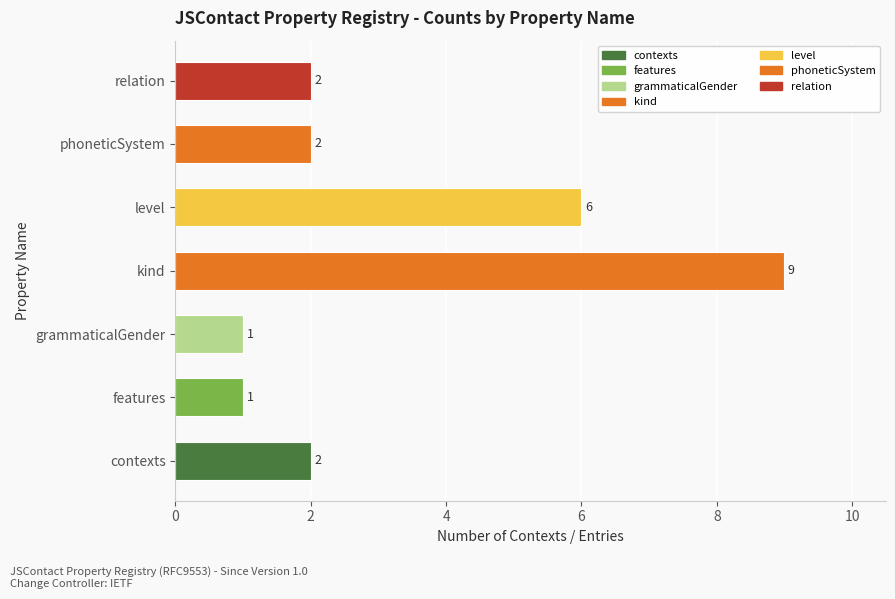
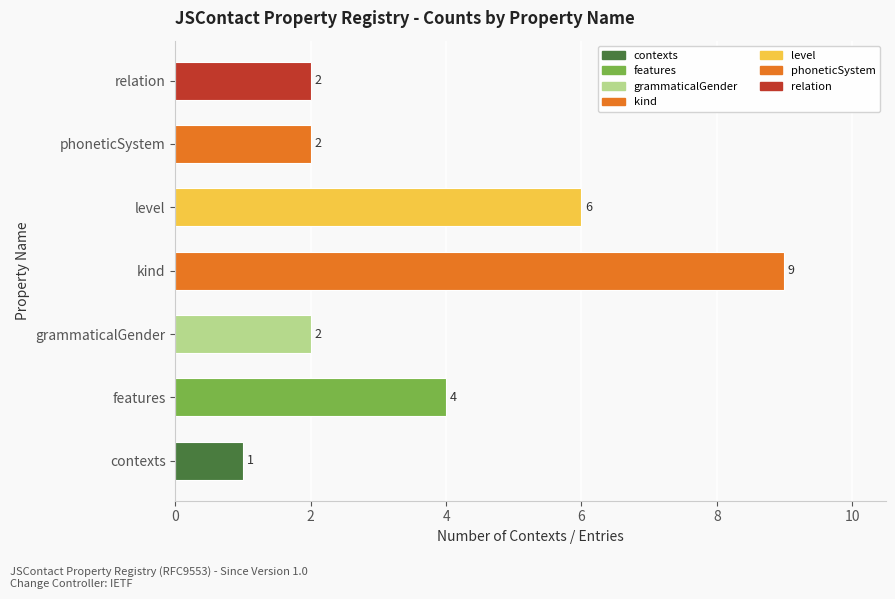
  {
    "relation": 2,
    "phoneticSystem": 2,
    "level": 6,
    "kind": 9,
-   "grammaticalGender": 1,
-   "features": 1,
-   "contexts": 2
+   "grammaticalGender": 2,
+   "features": 4,
+   "contexts": 1
  }
